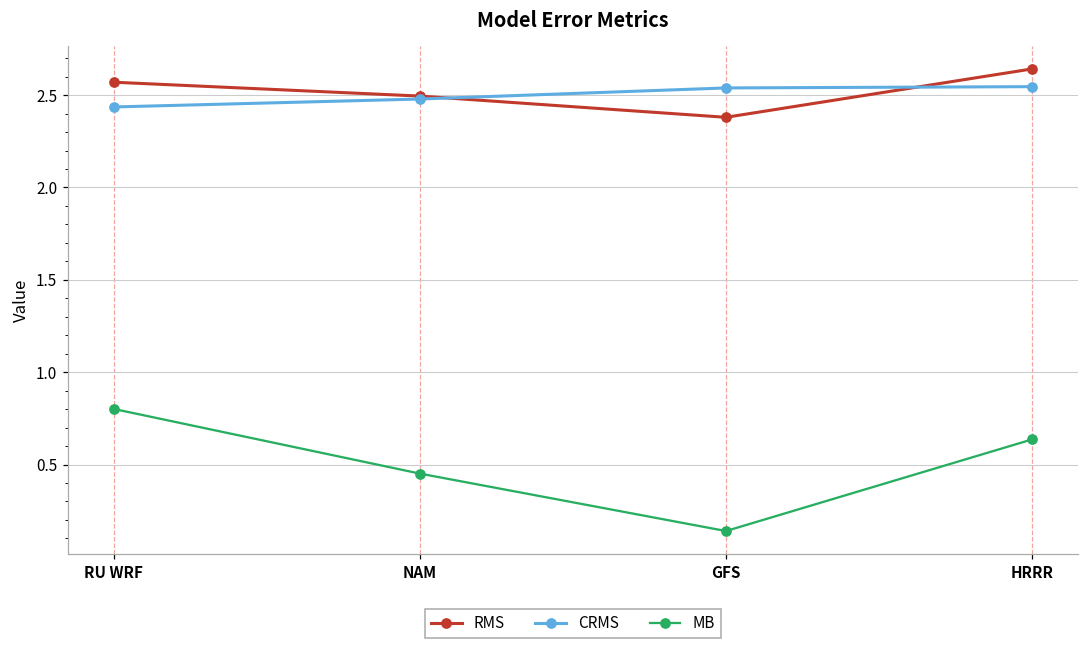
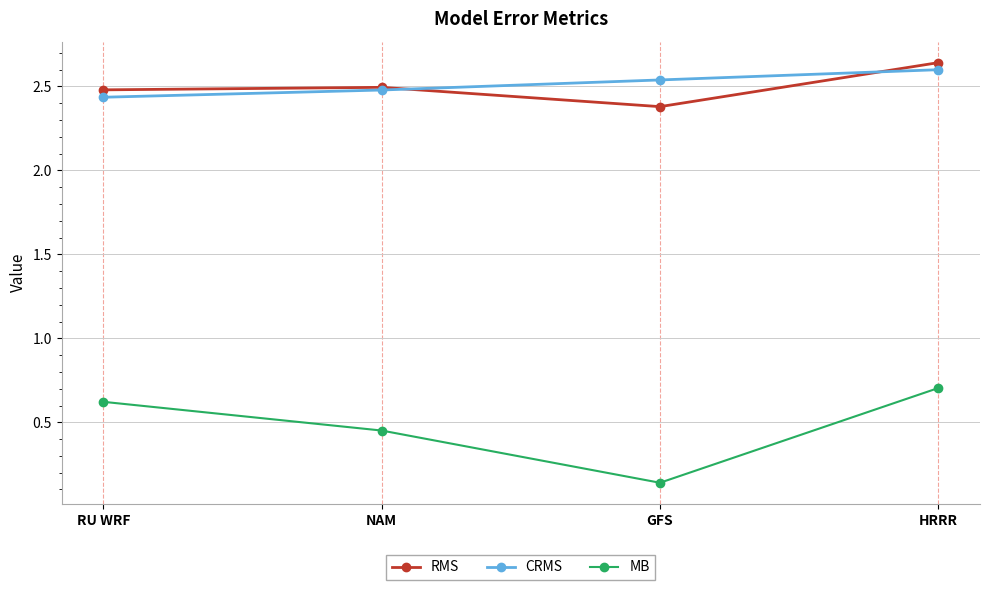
  {
    "RMS": {
-     "RU WRF": 2.57,
+     "RU WRF": 2.48,
      "NAM": 2.50,
      "GFS": 2.38,
      "HRRR": 2.64
    },
    "CRMS": {
      "RU WRF": 2.44,
      "NAM": 2.48,
      "GFS": 2.54,
-     "HRRR": 2.55
+     "HRRR": 2.60
    },
    "MB": {
-     "RU WRF": 0.80,
+     "RU WRF": 0.62,
      "NAM": 0.45,
      "GFS": 0.14,
-     "HRRR": 0.64
+     "HRRR": 0.70
    }
  }
